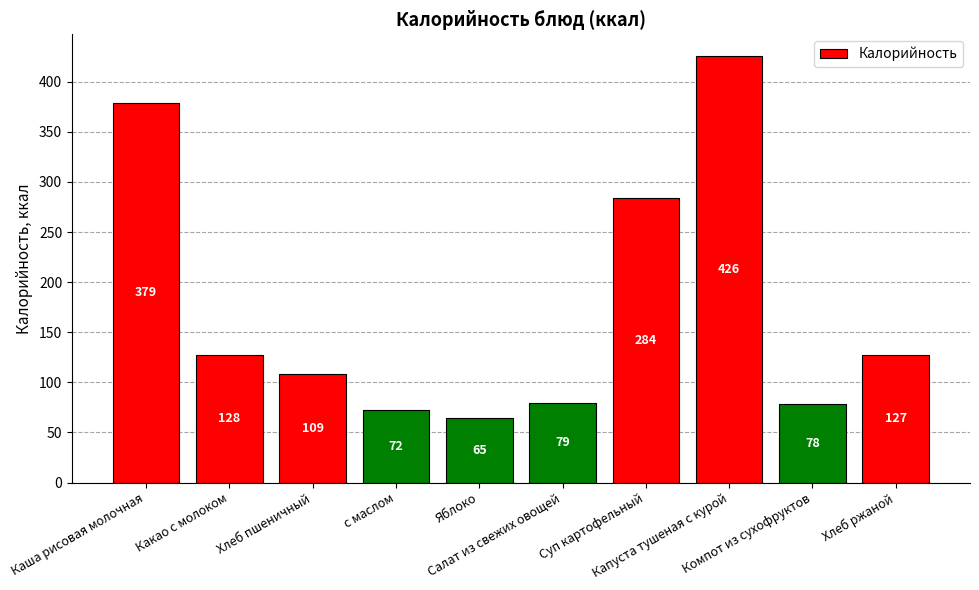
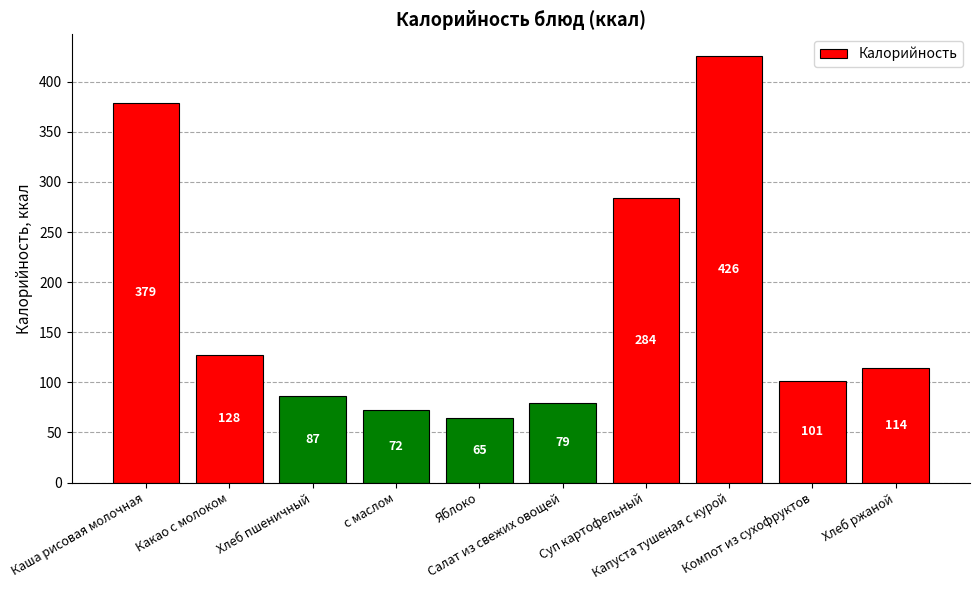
  {
    "Каша рисовая молочная": 379,
    "Какао с молоком": 128,
-   "Хлеб пшеничный": 109,
+   "Хлеб пшеничный": 87,
    "с маслом": 72,
    "Яблоко": 65,
    "Салат из свежих овощей": 79,
    "Суп картофельный": 284,
    "Капуста тушеная с курой": 426,
-   "Компот из сухофруктов": 78,
-   "Хлеб ржаной": 127
+   "Компот из сухофруктов": 101,
+   "Хлеб ржаной": 114
  }
